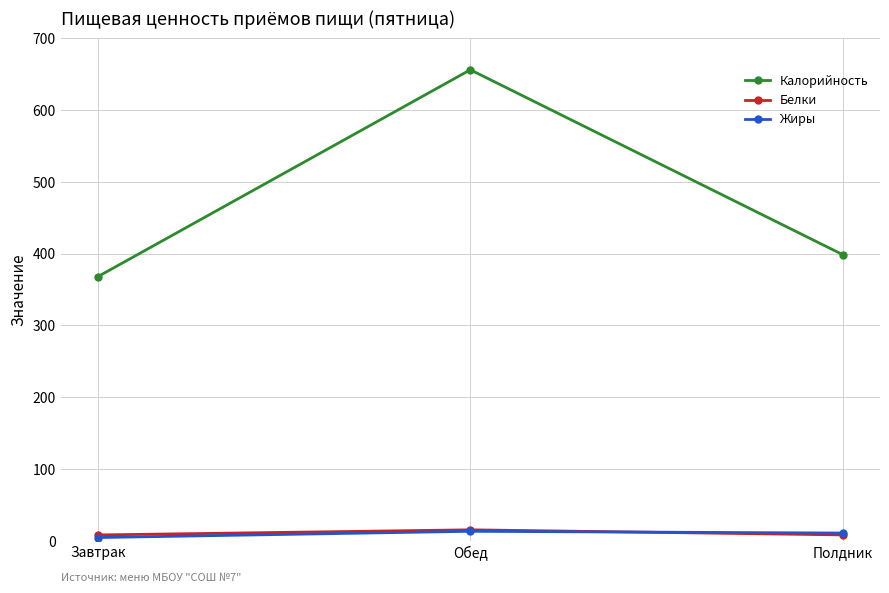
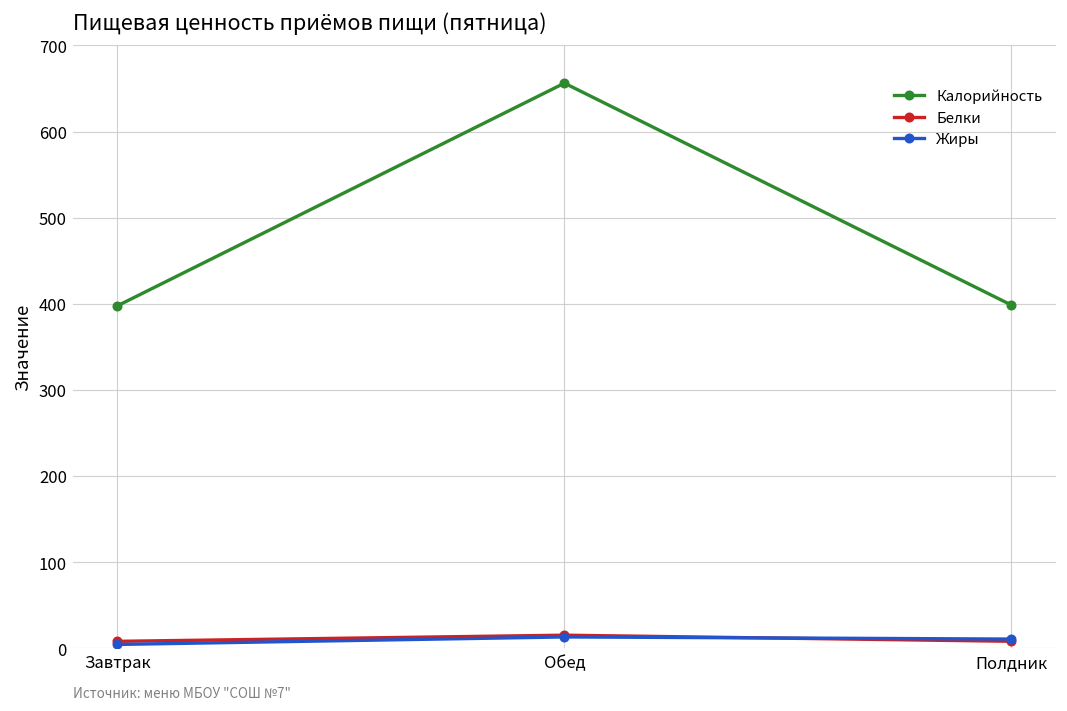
  {
    "Калорийность": {
-     "Завтрак": 370,
+     "Завтрак": 400,
      "Обед": 660,
      "Полдник": 400
    },
    "Белки": {
      "Завтрак": 10
    },
    "Жиры": {
      "Завтрак": 0
    }
  }
